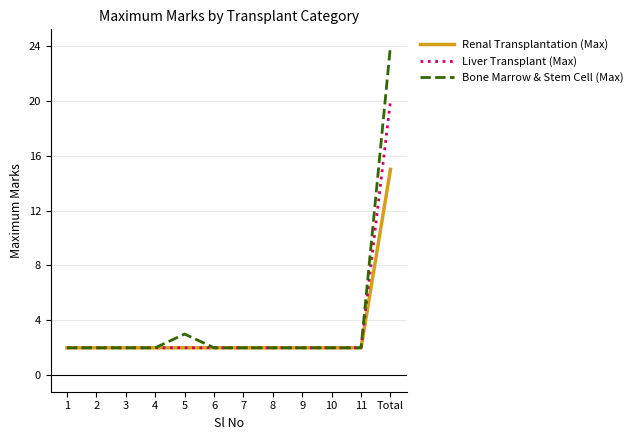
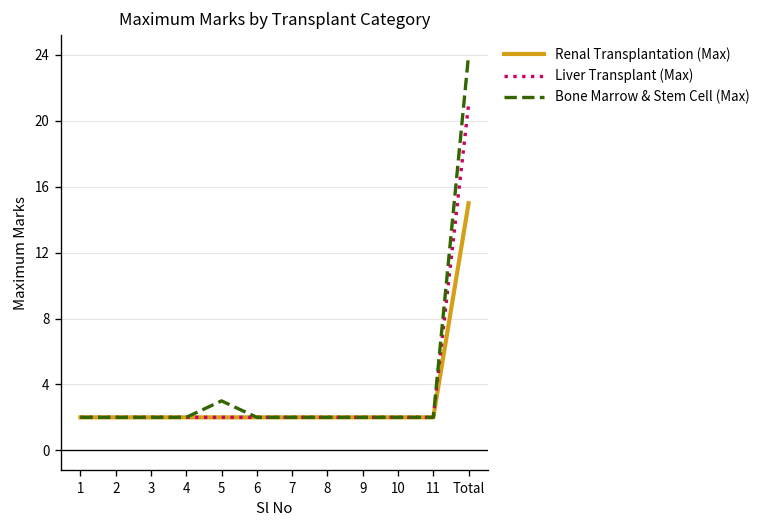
  {
    "Renal Transplantation (Max)": {
      "Total": 15
    },
    "Liver Transplant (Max)": {
-     "Total": 20
+     "Total": 21
    },
    "Bone Marrow & Stem Cell (Max)": {
      "5": 3,
      "Total": 24
    }
  }
